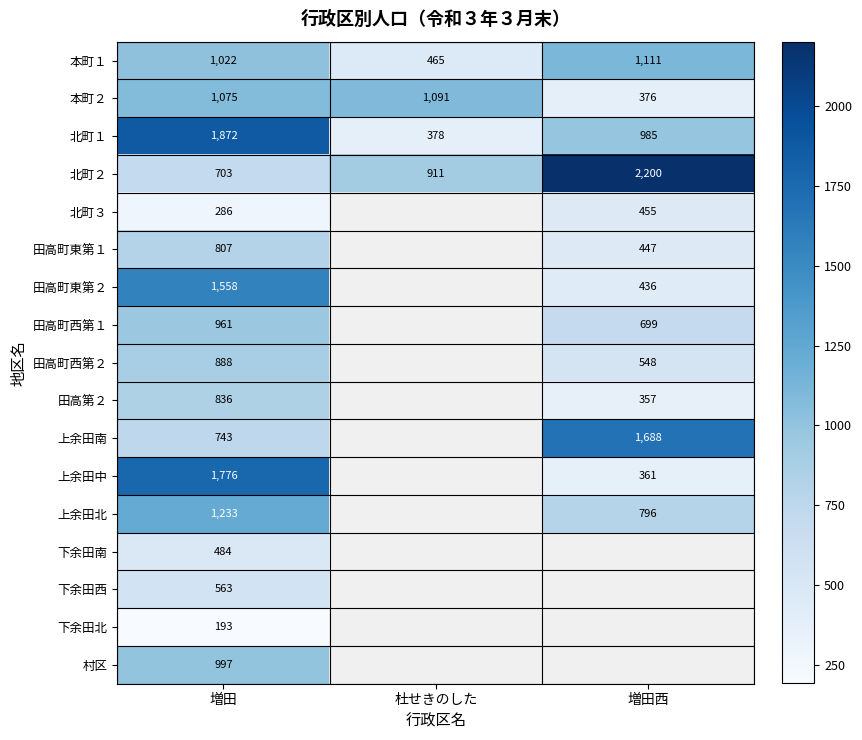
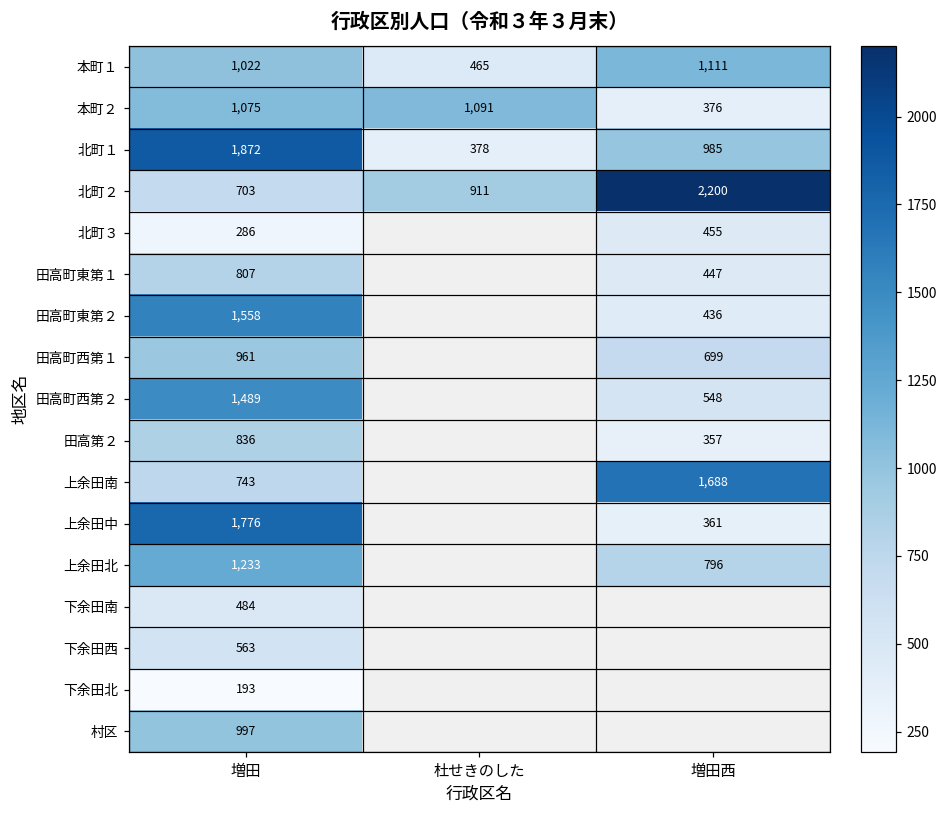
  {
    "本町１": {
      "増田": "1,022",
      "杜せきのした": "465",
      "増田西": "1,111"
    },
    "本町２": {
      "増田": "1,075",
      "杜せきのした": "1,091",
      "増田西": "376"
    },
    "北町１": {
      "増田": "1,872",
      "杜せきのした": "378",
      "増田西": "985"
    },
    "北町２": {
      "増田": "703",
      "杜せきのした": "911",
      "増田西": "2,200"
    },
    "北町３": {
      "増田": "286",
      "増田西": "455"
    },
    "田高町東第１": {
      "増田": "807",
      "増田西": "447"
    },
    "田高町東第２": {
      "増田": "1,558",
      "増田西": "436"
    },
    "田高町西第１": {
      "増田": "961",
      "増田西": "699"
    },
    "田高町西第２": {
-     "増田": "888",
+     "増田": "1,489",
      "増田西": "548"
    },
    "田高第２": {
      "増田": "836",
      "増田西": "357"
    },
    "上余田南": {
      "増田": "743",
      "増田西": "1,688"
    },
    "上余田中": {
      "増田": "1,776",
      "増田西": "361"
    },
    "上余田北": {
      "増田": "1,233",
      "増田西": "796"
    },
    "下余田南": {
      "増田": "484"
    },
    "下余田西": {
      "増田": "563"
    },
    "下余田北": {
      "増田": "193"
    },
    "村区": {
      "増田": "997"
    }
  }
